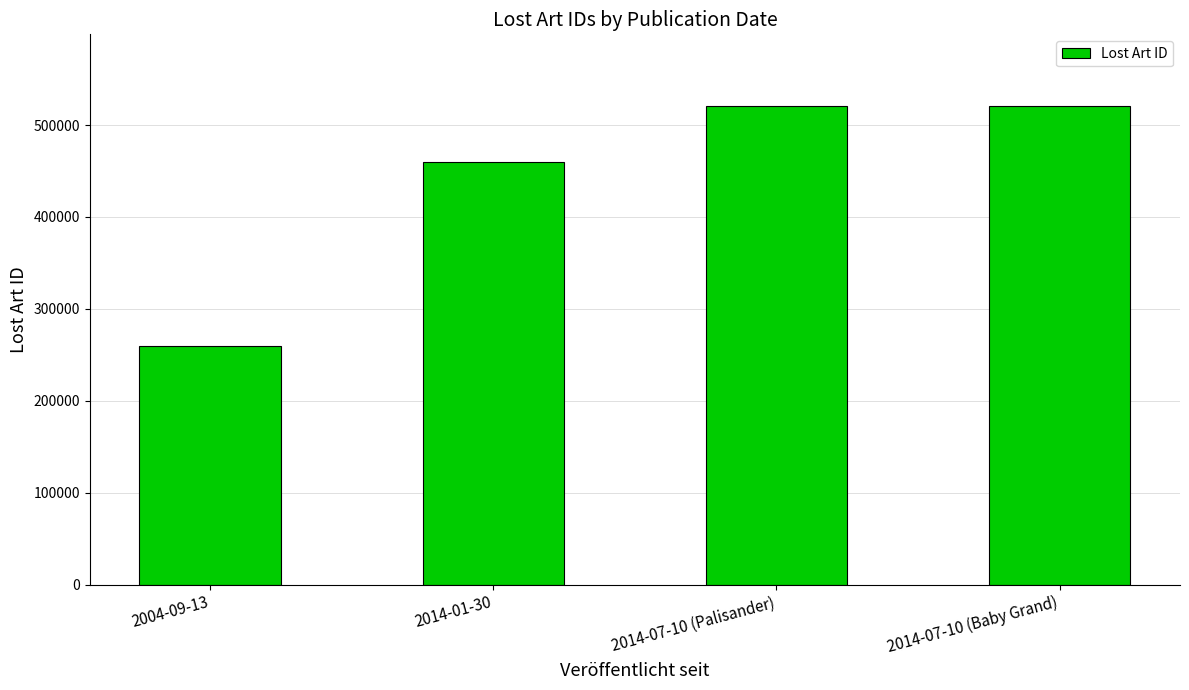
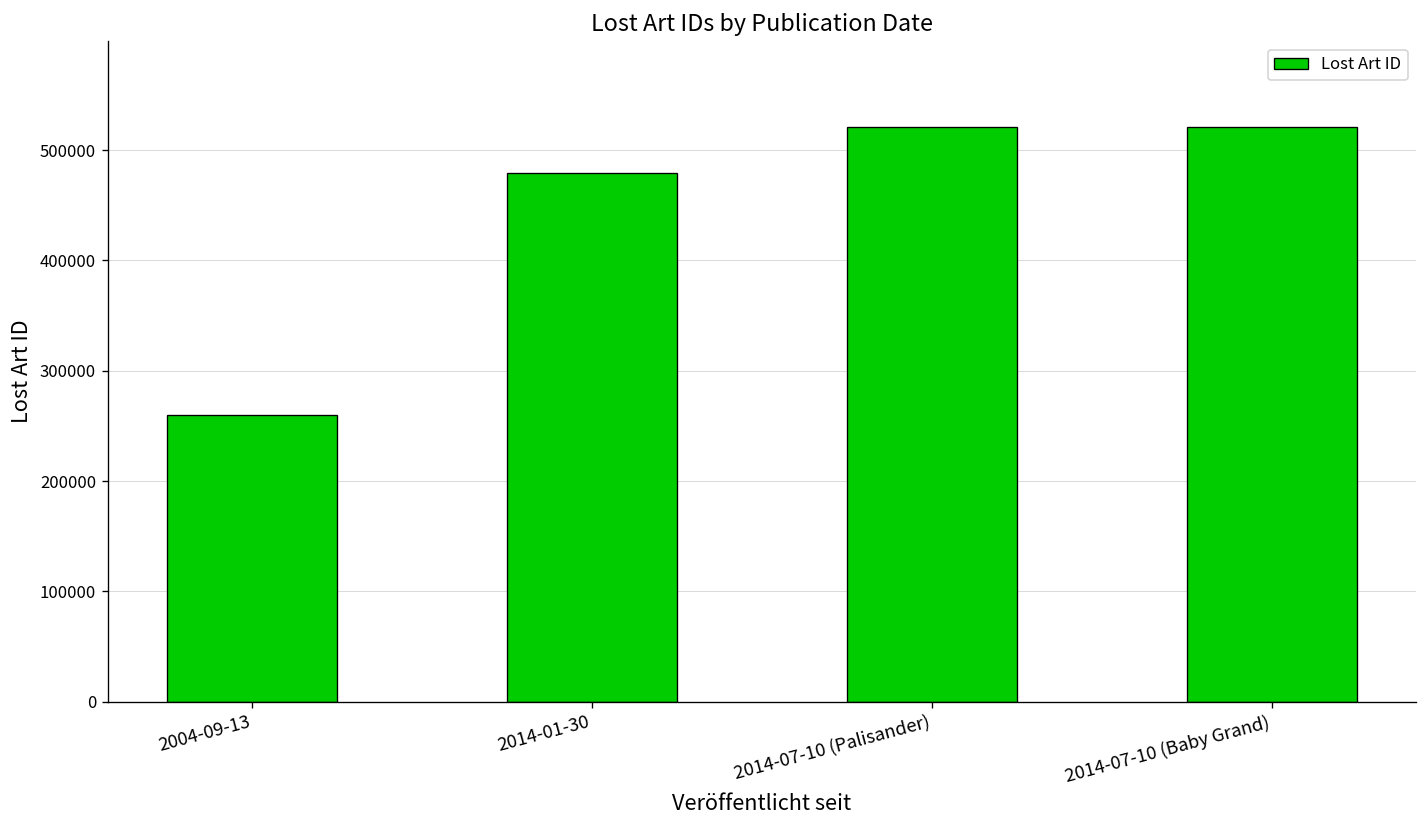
  {
    "2004-09-13": 260000,
-   "2014-01-30": 460000,
+   "2014-01-30": 480000,
    "2014-07-10 (Palisander)": 520000,
    "2014-07-10 (Baby Grand)": 520000
  }
